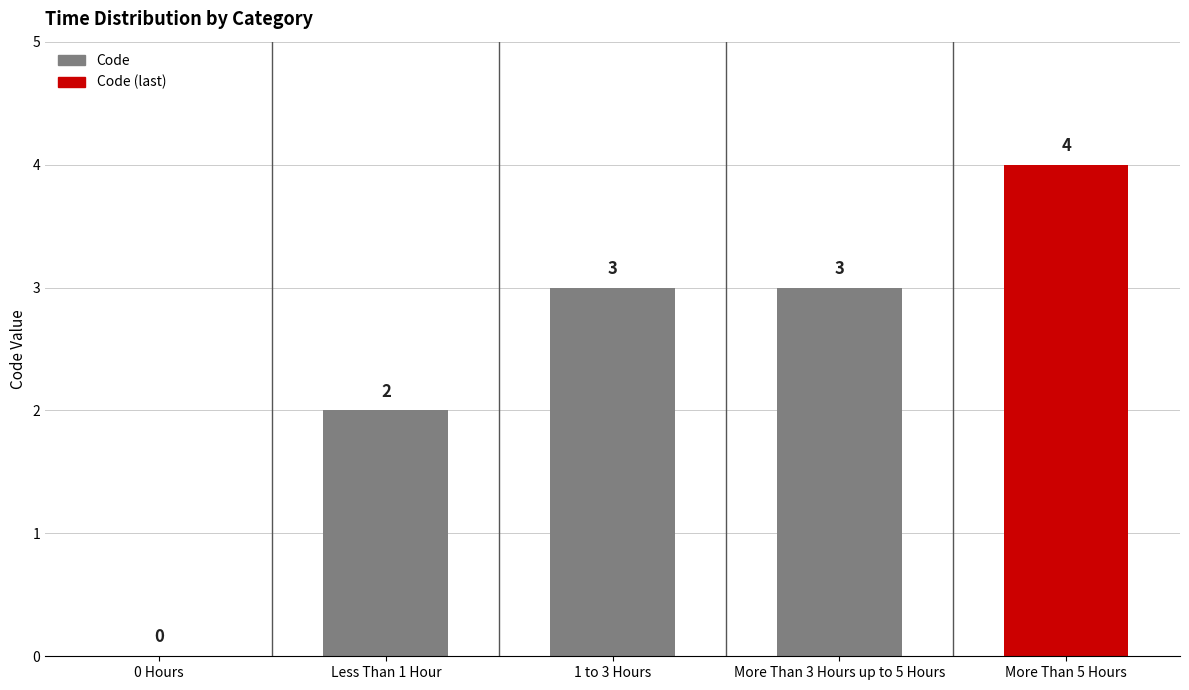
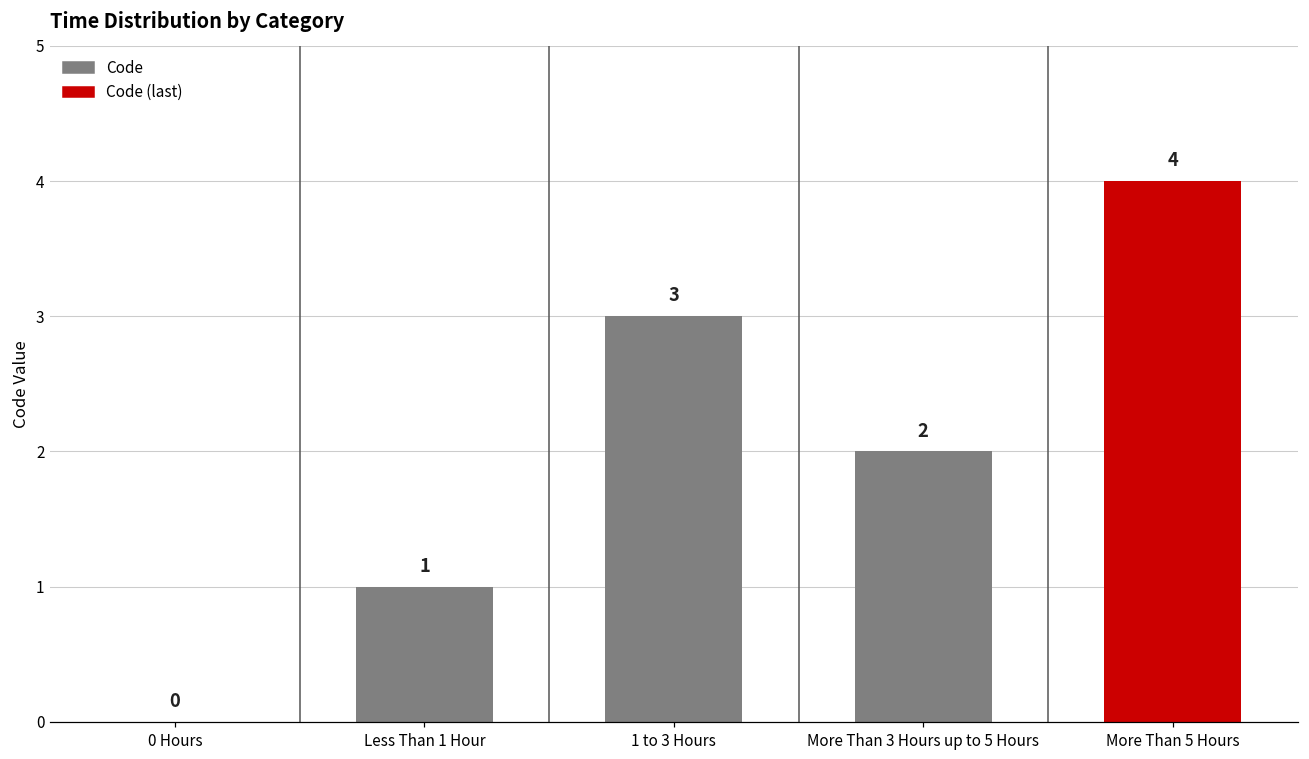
  {
    "0 Hours": 0,
-   "Less Than 1 Hour": 2,
+   "Less Than 1 Hour": 1,
    "1 to 3 Hours": 3,
-   "More Than 3 Hours up to 5 Hours": 3,
+   "More Than 3 Hours up to 5 Hours": 2,
    "More Than 5 Hours": 4
  }
